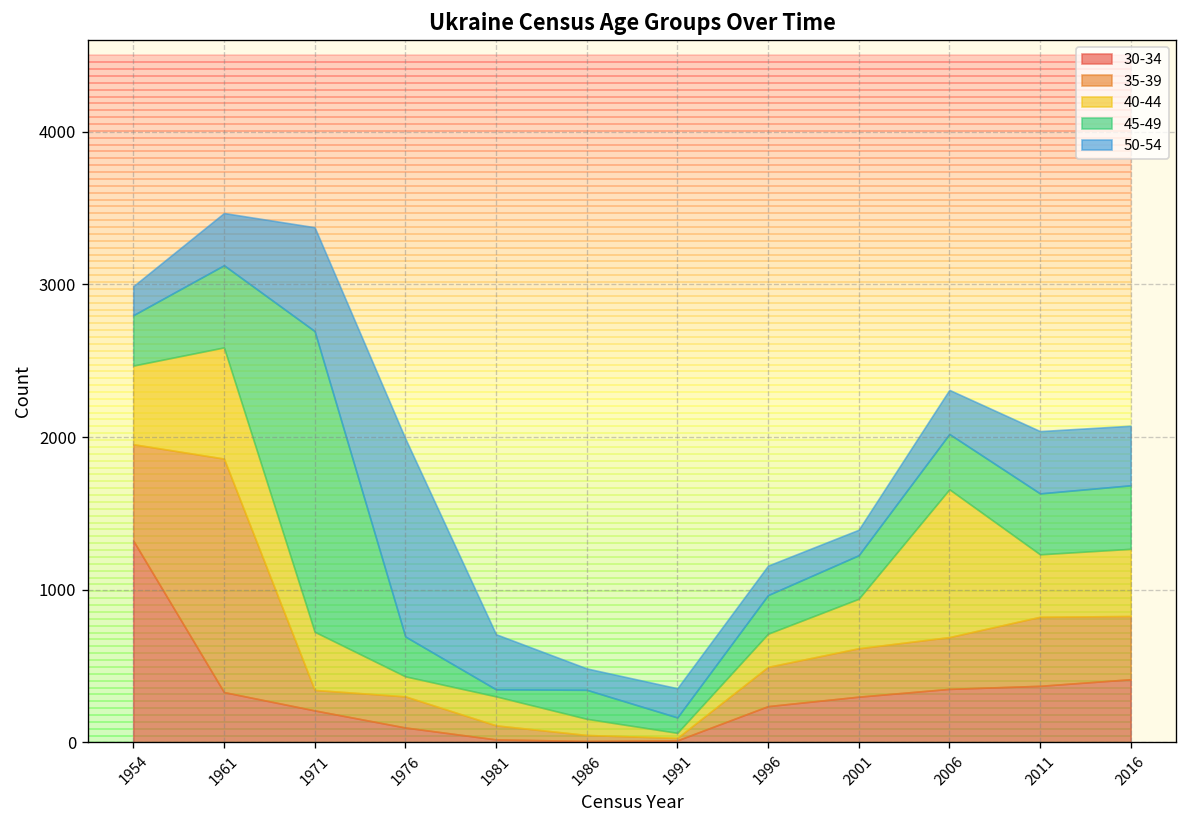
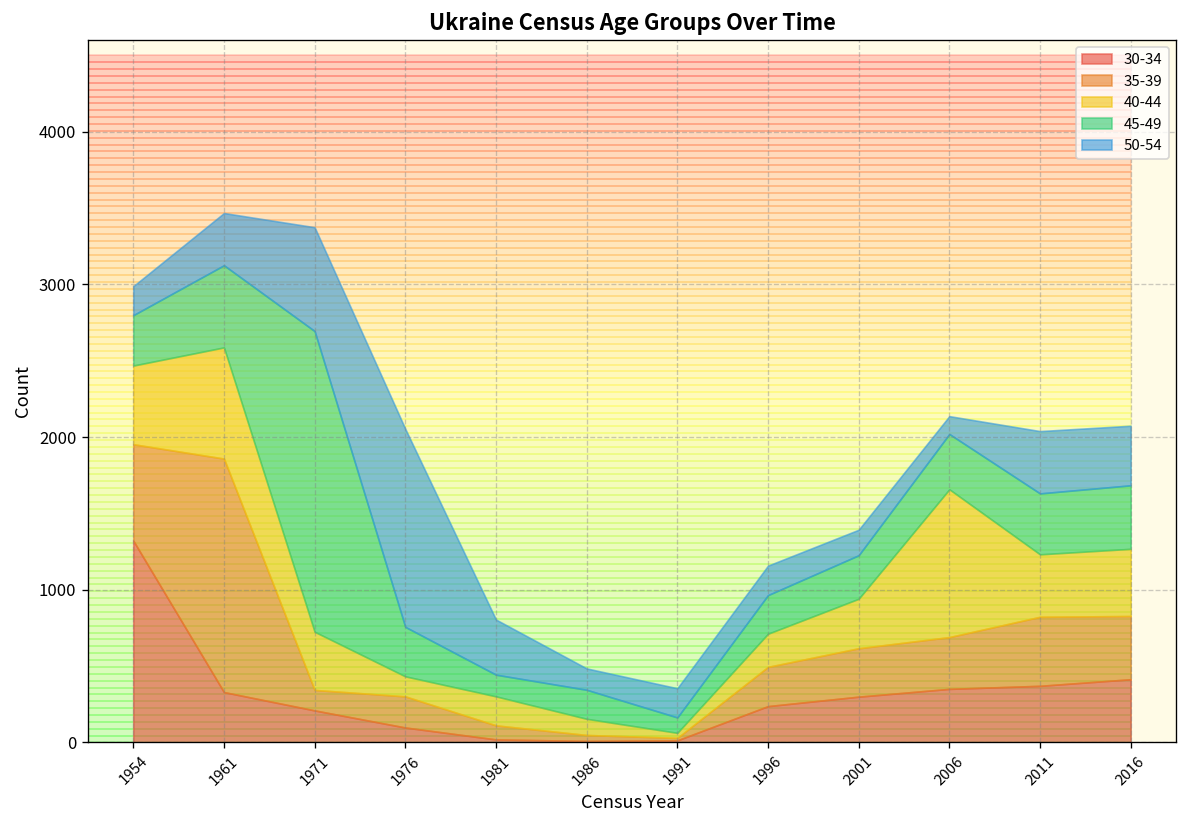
  {
    "40-44": {
      "1954": 520,
      "1961": 730,
      "1971": 380,
      "1976": 130,
      "1981": 190,
      "1986": 110,
      "1991": 30,
      "1996": 220,
      "2001": 320,
      "2006": 970,
      "2011": 410,
      "2016": 440
    },
    "45-49": {
      "1954": 330,
      "1961": 540,
      "1971": 1970,
-     "1976": 260,
-     "1981": 50,
+     "1976": 320,
+     "1981": 140,
      "1986": 190,
      "1991": 100,
      "1996": 250,
      "2001": 290,
      "2006": 360,
      "2011": 400,
      "2016": 420
    },
    "50-54": {
      "1954": 190,
      "1961": 340,
      "1971": 680,
      "1976": 1300,
      "1981": 360,
      "1986": 140,
      "1991": 190,
      "1996": 190,
      "2001": 170,
-     "2006": 290,
+     "2006": 120,
      "2011": 410,
      "2016": 390
    }
  }
